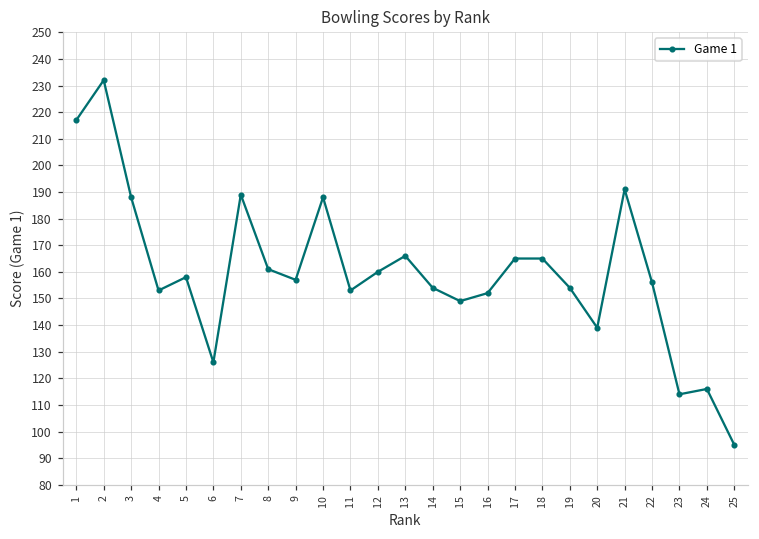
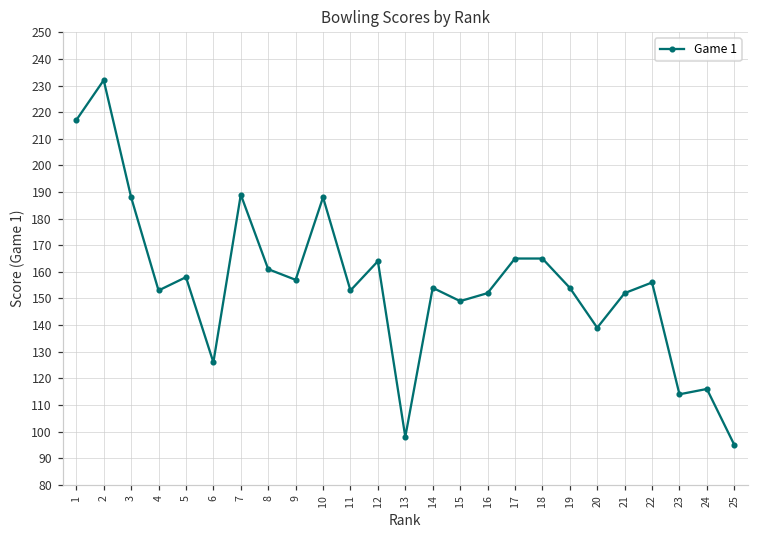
  {
    "1": 217,
    "2": 232,
    "3": 188,
    "4": 153,
    "5": 158,
    "6": 126,
    "7": 189,
    "8": 161,
    "9": 157,
    "10": 188,
    "11": 153,
-   "12": 160,
-   "13": 166,
+   "12": 164,
+   "13": 98,
    "14": 154,
    "15": 149,
    "16": 152,
    "17": 165,
    "18": 165,
    "19": 154,
    "20": 139,
-   "21": 191,
+   "21": 152,
    "22": 156,
    "23": 114,
    "24": 116,
    "25": 95
  }
